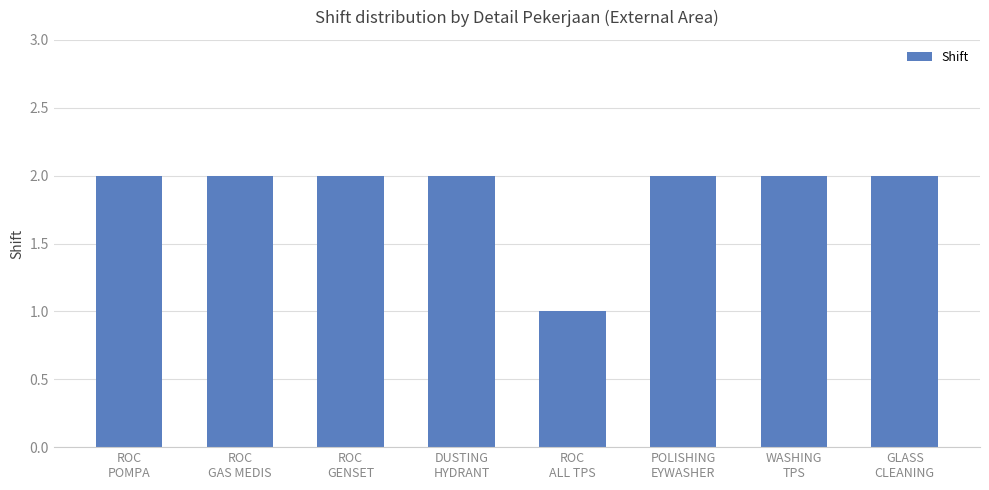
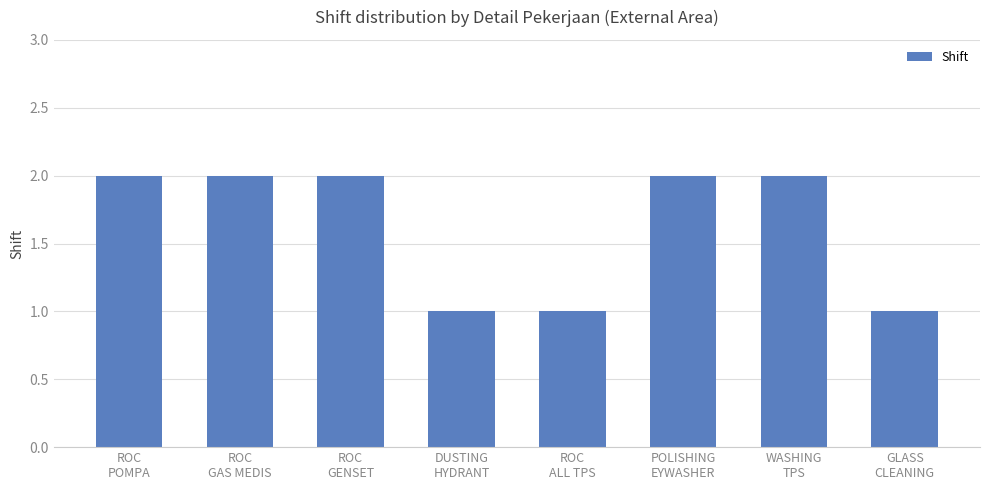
  {
    "ROC POMPA": 2,
    "ROC GAS MEDIS": 2,
    "ROC GENSET": 2,
-   "DUSTING HYDRANT": 2,
+   "DUSTING HYDRANT": 1,
    "ROC ALL TPS": 1,
    "POLISHING EYWASHER": 2,
    "WASHING TPS": 2,
-   "GLASS CLEANING": 2
+   "GLASS CLEANING": 1
  }
